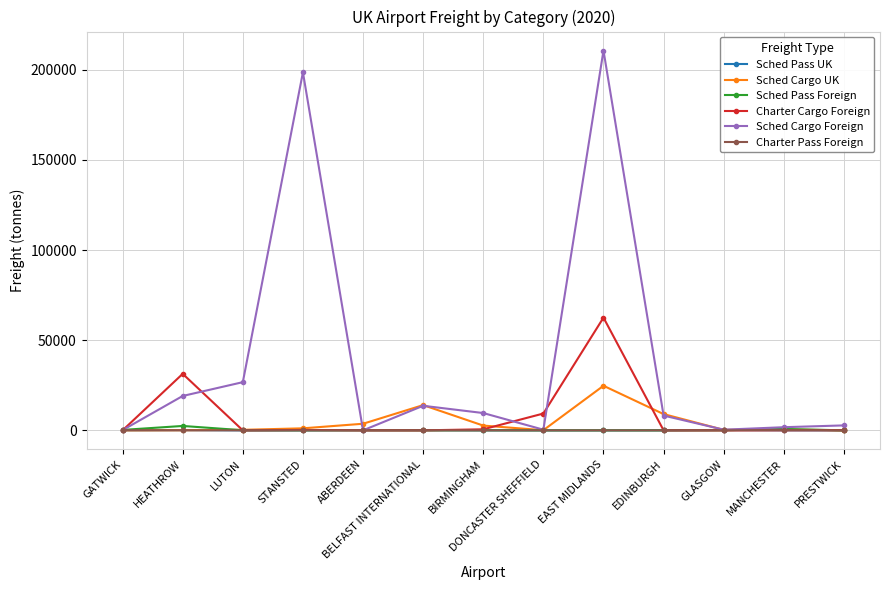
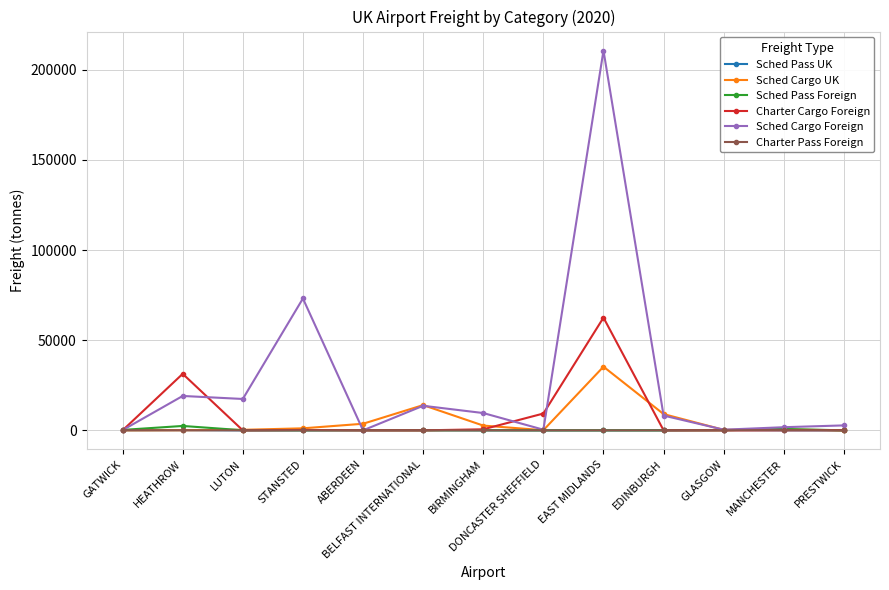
  {
    "Sched Cargo UK": {
      "ABERDEEN": 4000,
      "BIRMINGHAM": 3000,
-     "EAST MIDLANDS": 25000
+     "EAST MIDLANDS": 35000
    },
    "Sched Pass Foreign": {
      "HEATHROW": 2000
    },
    "Charter Cargo Foreign": {
      "HEATHROW": 31000,
      "DONCASTER SHEFFIELD": 9000,
      "EAST MIDLANDS": 63000
    },
    "Sched Cargo Foreign": {
      "HEATHROW": 19000,
-     "LUTON": 27000,
-     "STANSTED": 199000,
+     "LUTON": 17000,
+     "STANSTED": 73000,
      "BIRMINGHAM": 10000,
      "EAST MIDLANDS": 211000,
      "PRESTWICK": 3000
    }
  }
